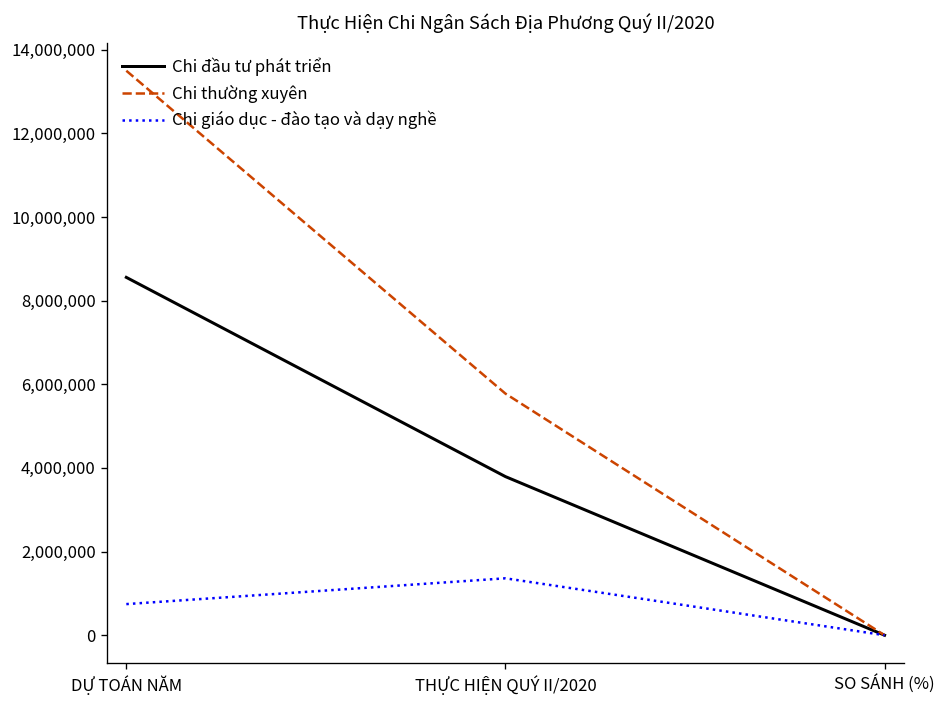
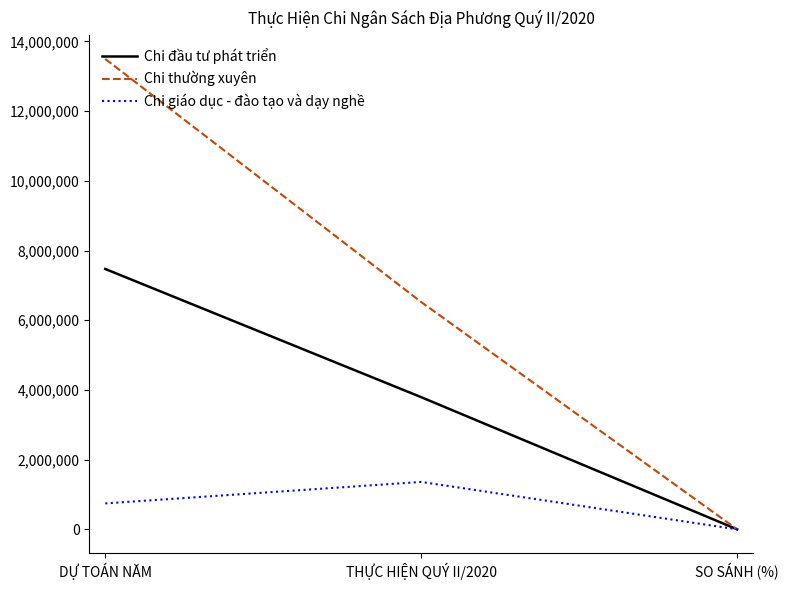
  {
    "Chi đầu tư phát triển": {
-     "DỰ TOÁN NĂM": "8,600,000",
+     "DỰ TOÁN NĂM": "7,500,000",
      "THỰC HIỆN QUÝ II/2020": "3,800,000"
    },
    "Chi thường xuyên": {
      "DỰ TOÁN NĂM": "13,500,000",
-     "THỰC HIỆN QUÝ II/2020": "5,800,000"
+     "THỰC HIỆN QUÝ II/2020": "6,500,000"
    },
    "Chi giáo dục - đào tạo và dạy nghề": {
      "DỰ TOÁN NĂM": "700,000",
      "THỰC HIỆN QUÝ II/2020": "1,400,000"
    }
  }
